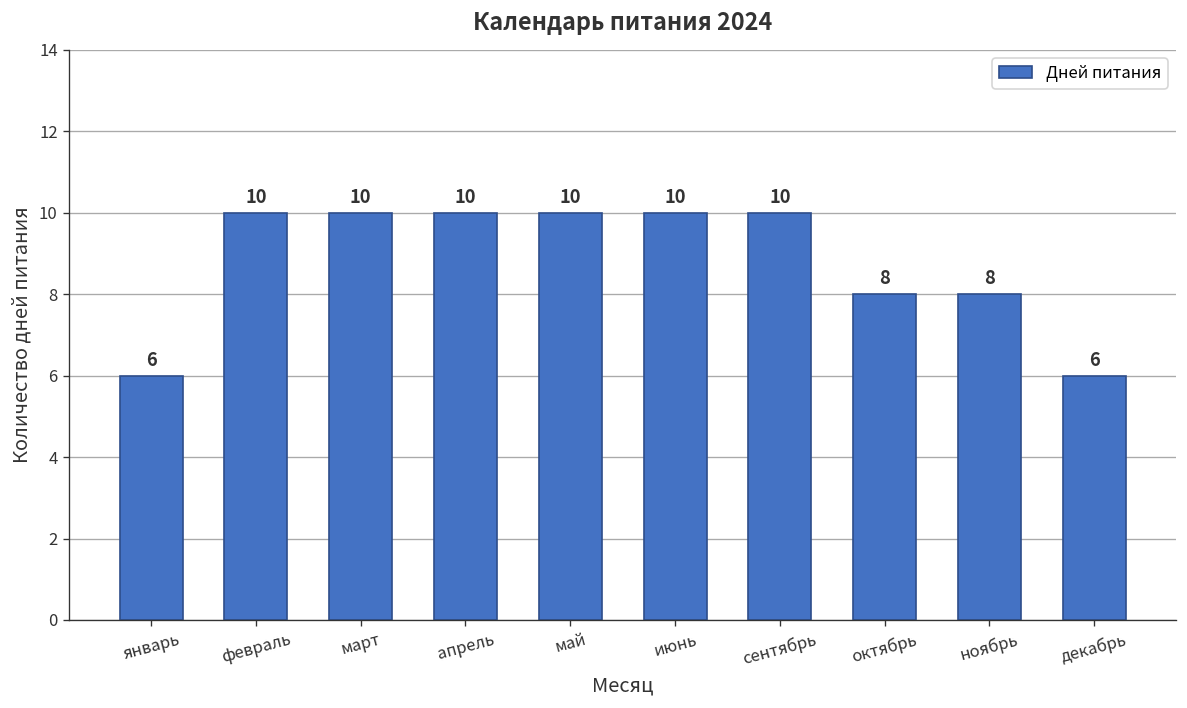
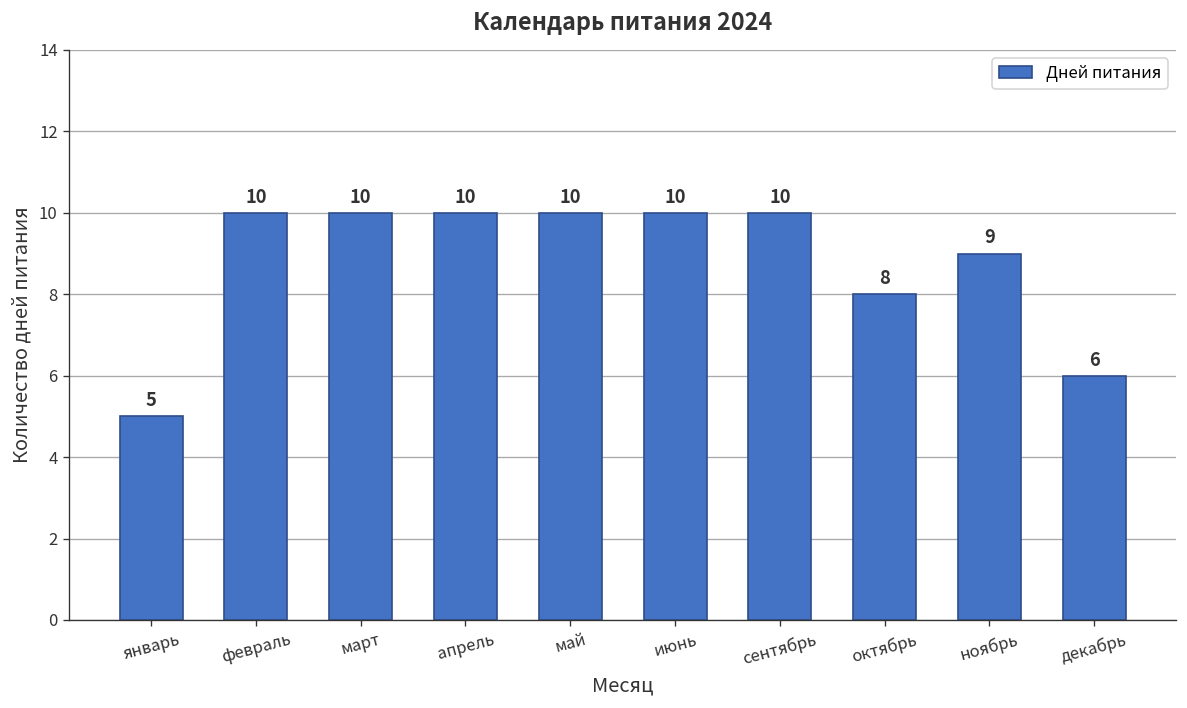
  {
-   "январь": 6,
+   "январь": 5,
    "февраль": 10,
    "март": 10,
    "апрель": 10,
    "май": 10,
    "июнь": 10,
    "сентябрь": 10,
    "октябрь": 8,
-   "ноябрь": 8,
+   "ноябрь": 9,
    "декабрь": 6
  }
